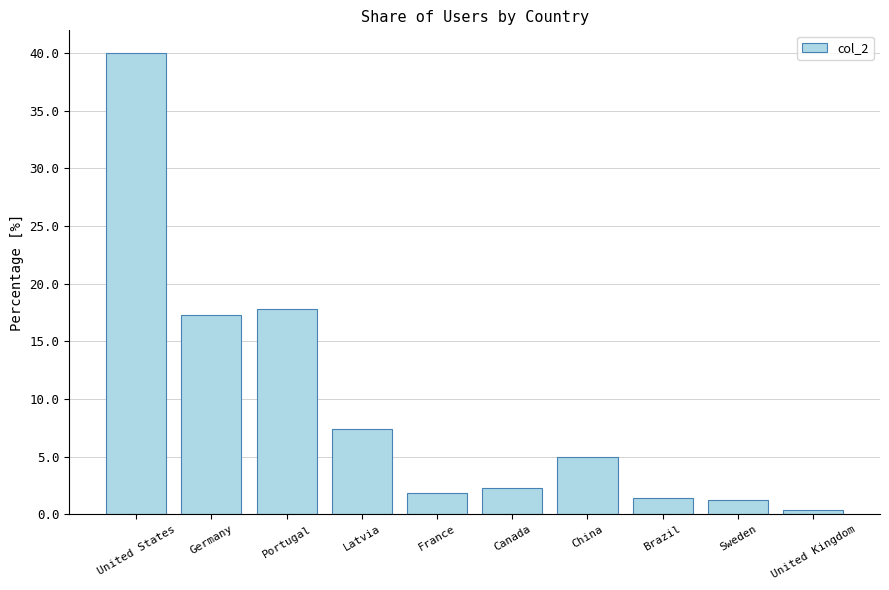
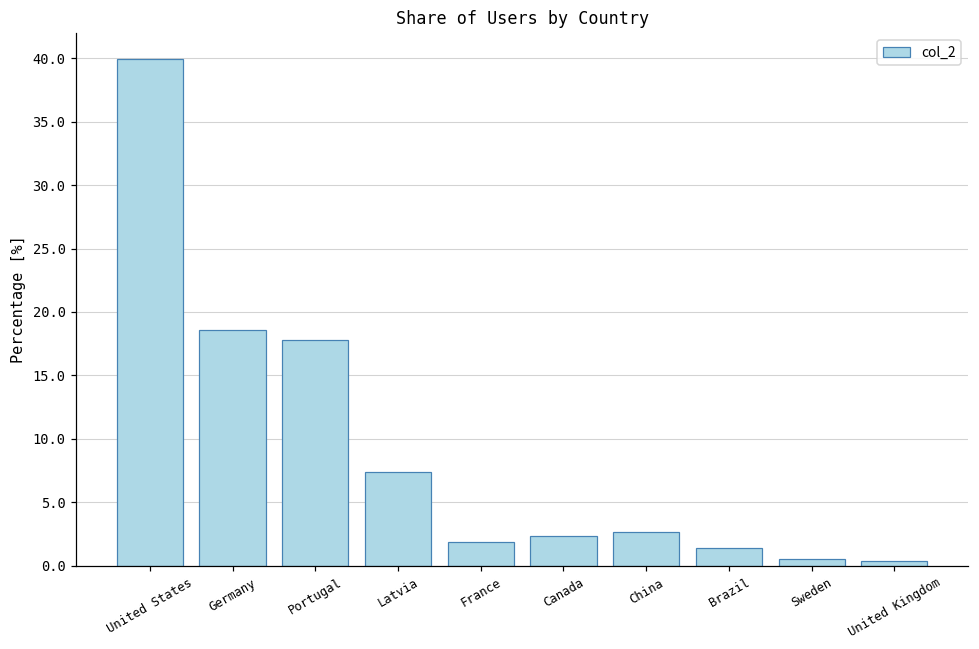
  {
    "United States": 40.0,
-   "Germany": 17.3,
+   "Germany": 18.6,
    "Portugal": 17.8,
    "Latvia": 7.4,
    "France": 1.9,
    "Canada": 2.3,
-   "China": 5.0,
+   "China": 2.7,
    "Brazil": 1.4,
-   "Sweden": 1.3,
+   "Sweden": 0.5,
    "United Kingdom": 0.4
  }
